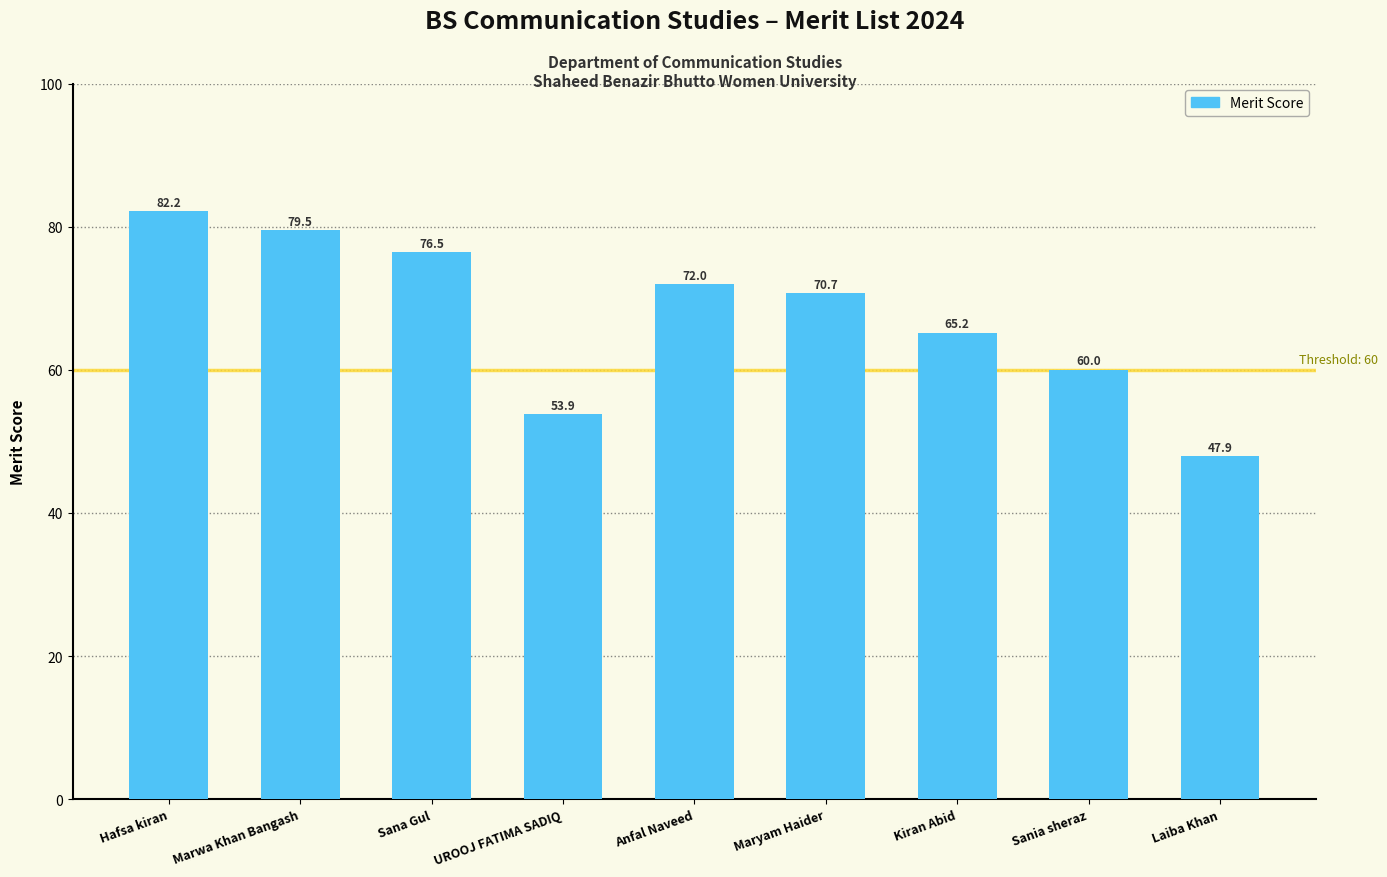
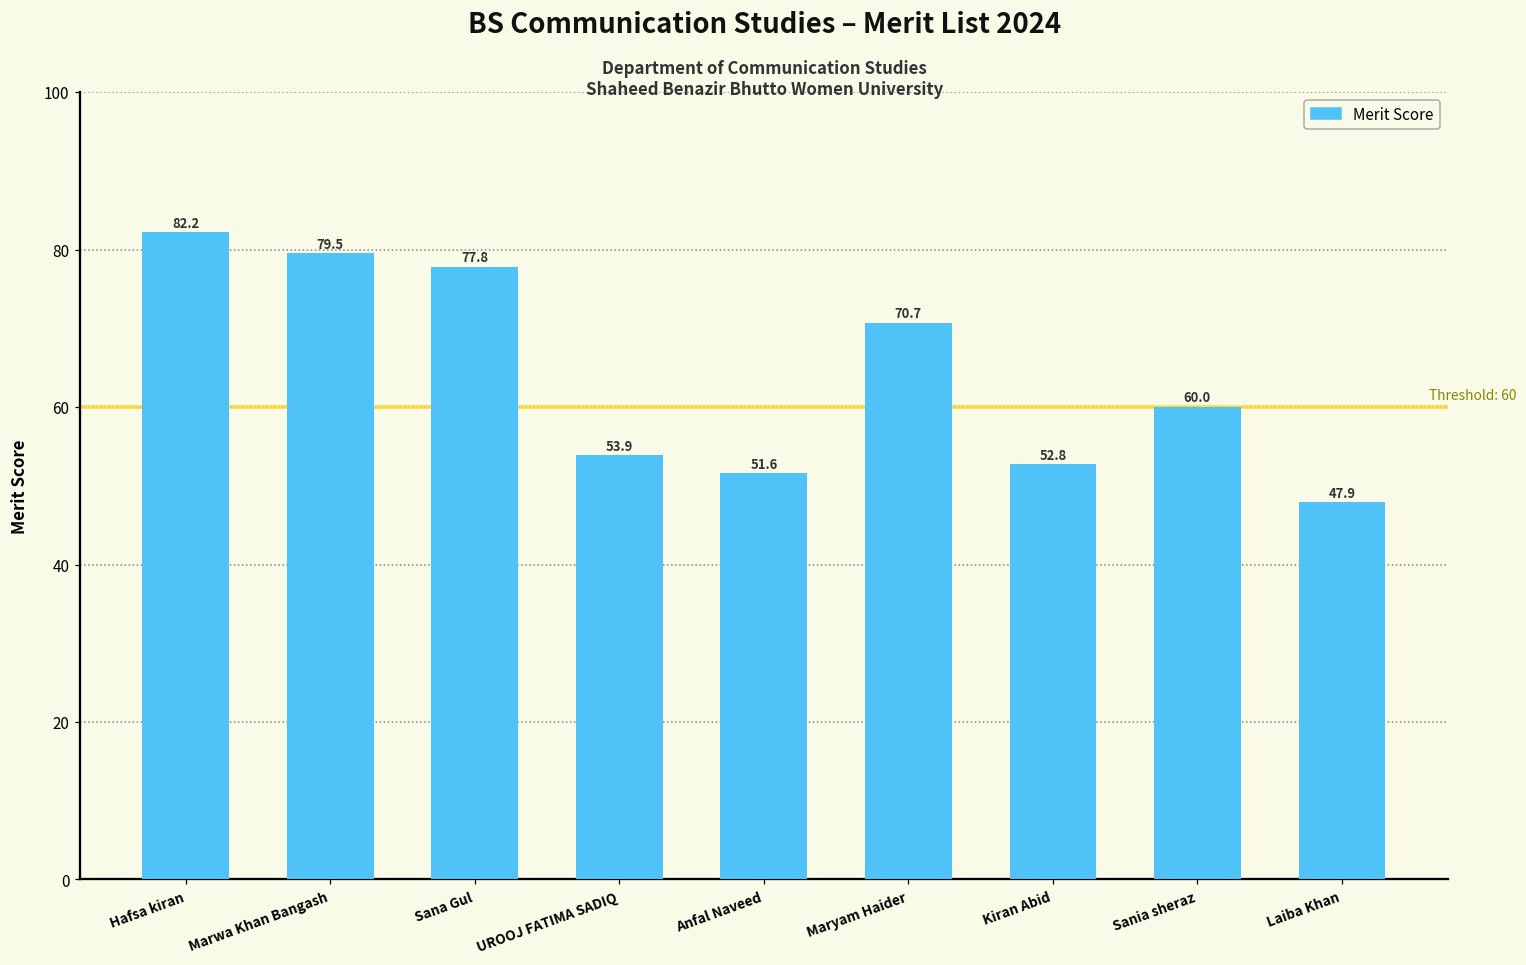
  {
    "Hafsa kiran": 82.2,
    "Marwa Khan Bangash": 79.5,
-   "Sana Gul": 76.5,
+   "Sana Gul": 77.8,
    "UROOJ FATIMA SADIQ": 53.9,
-   "Anfal Naveed": 72.0,
+   "Anfal Naveed": 51.6,
    "Maryam Haider": 70.7,
-   "Kiran Abid": 65.2,
+   "Kiran Abid": 52.8,
    "Sania sheraz": 60.0,
    "Laiba Khan": 47.9
  }
